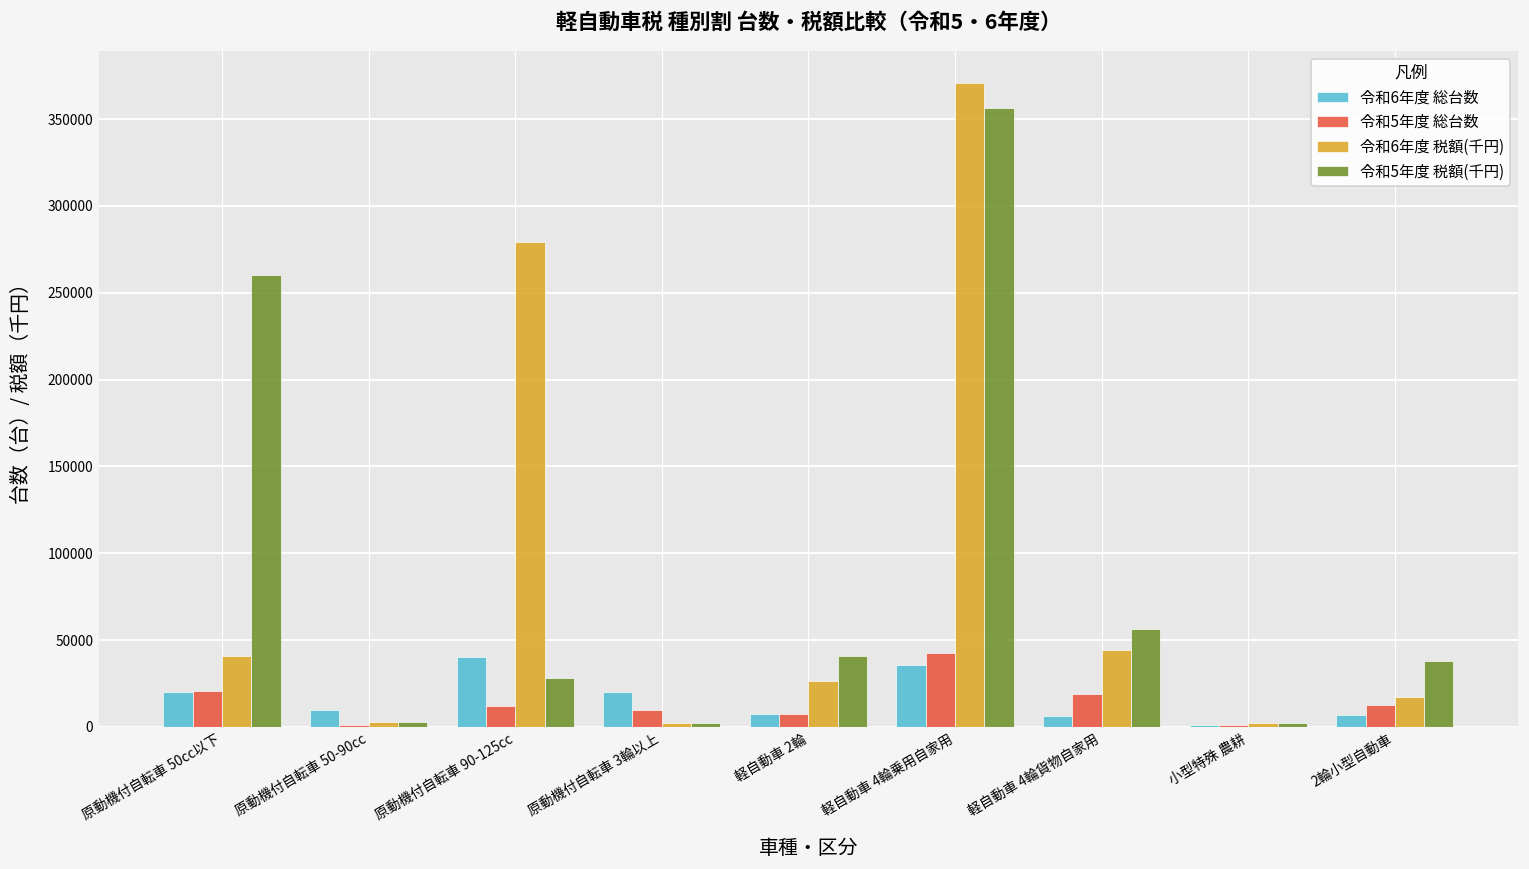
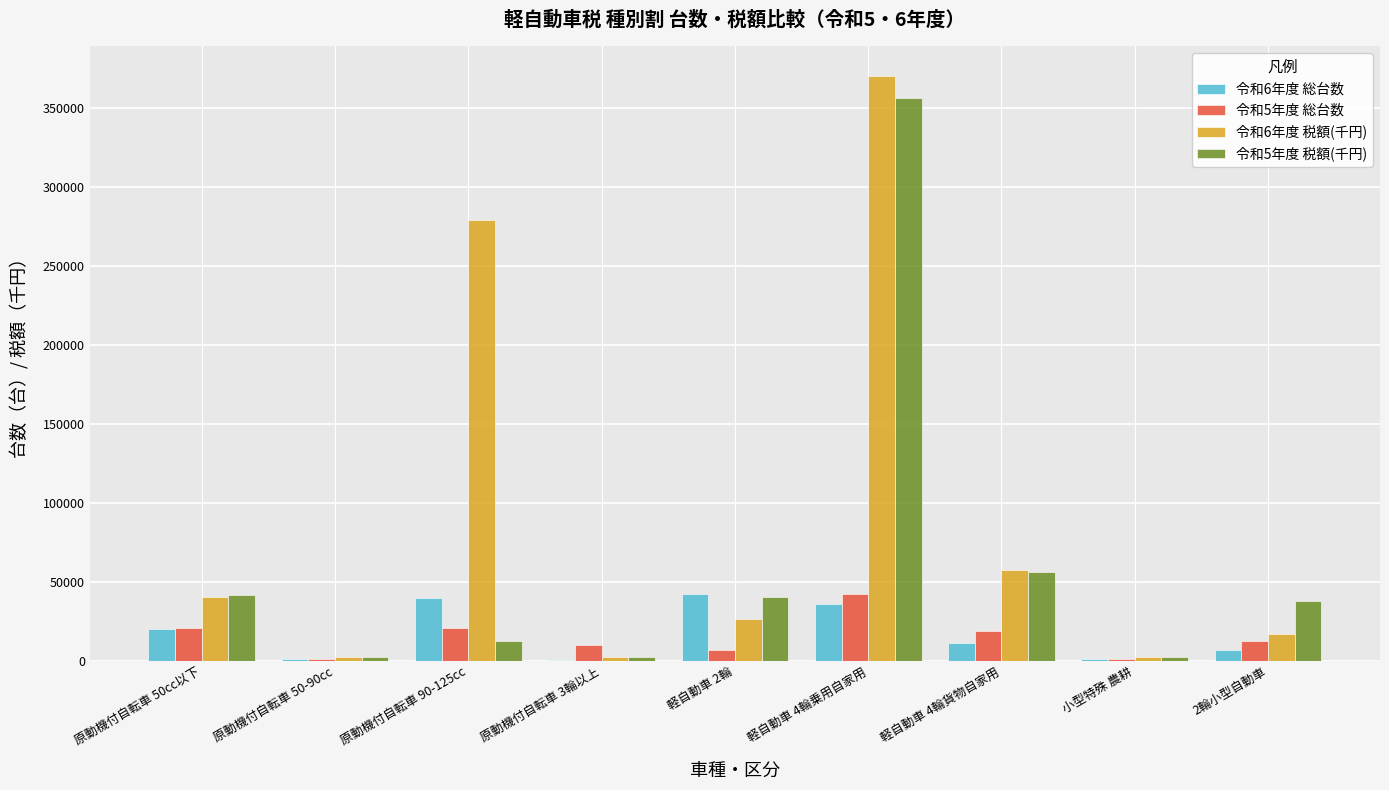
  {
    "令和6年度 総台数": {
      "原動機付自転車 50cc以下": 20000,
-     "原動機付自転車 50-90cc": 10000,
+     "原動機付自転車 50-90cc": 1000,
      "原動機付自転車 90-125cc": 40000,
-     "原動機付自転車 3輪以上": 20000,
-     "軽自動車 2輪": 7000,
+     "原動機付自転車 3輪以上": 1000,
+     "軽自動車 2輪": 42000,
      "軽自動車 4輪乗用自家用": 36000,
-     "軽自動車 4輪貨物自家用": 6000,
+     "軽自動車 4輪貨物自家用": 11000,
      "2輪小型自動車": 7000
    },
    "令和5年度 総台数": {
      "原動機付自転車 50cc以下": 21000,
-     "原動機付自転車 90-125cc": 12000,
+     "原動機付自転車 90-125cc": 21000,
      "原動機付自転車 3輪以上": 10000,
      "軽自動車 2輪": 7000,
      "軽自動車 4輪乗用自家用": 42000,
      "軽自動車 4輪貨物自家用": 19000,
      "2輪小型自動車": 12000
    },
    "令和6年度 税額(千円)": {
      "原動機付自転車 50cc以下": 41000,
      "原動機付自転車 50-90cc": 3000,
      "原動機付自転車 90-125cc": 279000,
      "原動機付自転車 3輪以上": 2000,
      "軽自動車 2輪": 26000,
      "軽自動車 4輪乗用自家用": 371000,
-     "軽自動車 4輪貨物自家用": 44000,
+     "軽自動車 4輪貨物自家用": 58000,
      "小型特殊 農耕": 2000,
      "2輪小型自動車": 17000
    },
    "令和5年度 税額(千円)": {
-     "原動機付自転車 50cc以下": 260000,
+     "原動機付自転車 50cc以下": 42000,
      "原動機付自転車 50-90cc": 3000,
-     "原動機付自転車 90-125cc": 28000,
+     "原動機付自転車 90-125cc": 13000,
      "原動機付自転車 3輪以上": 2000,
      "軽自動車 2輪": 41000,
      "軽自動車 4輪乗用自家用": 357000,
      "軽自動車 4輪貨物自家用": 56000,
      "小型特殊 農耕": 2000,
      "2輪小型自動車": 38000
    }
  }
